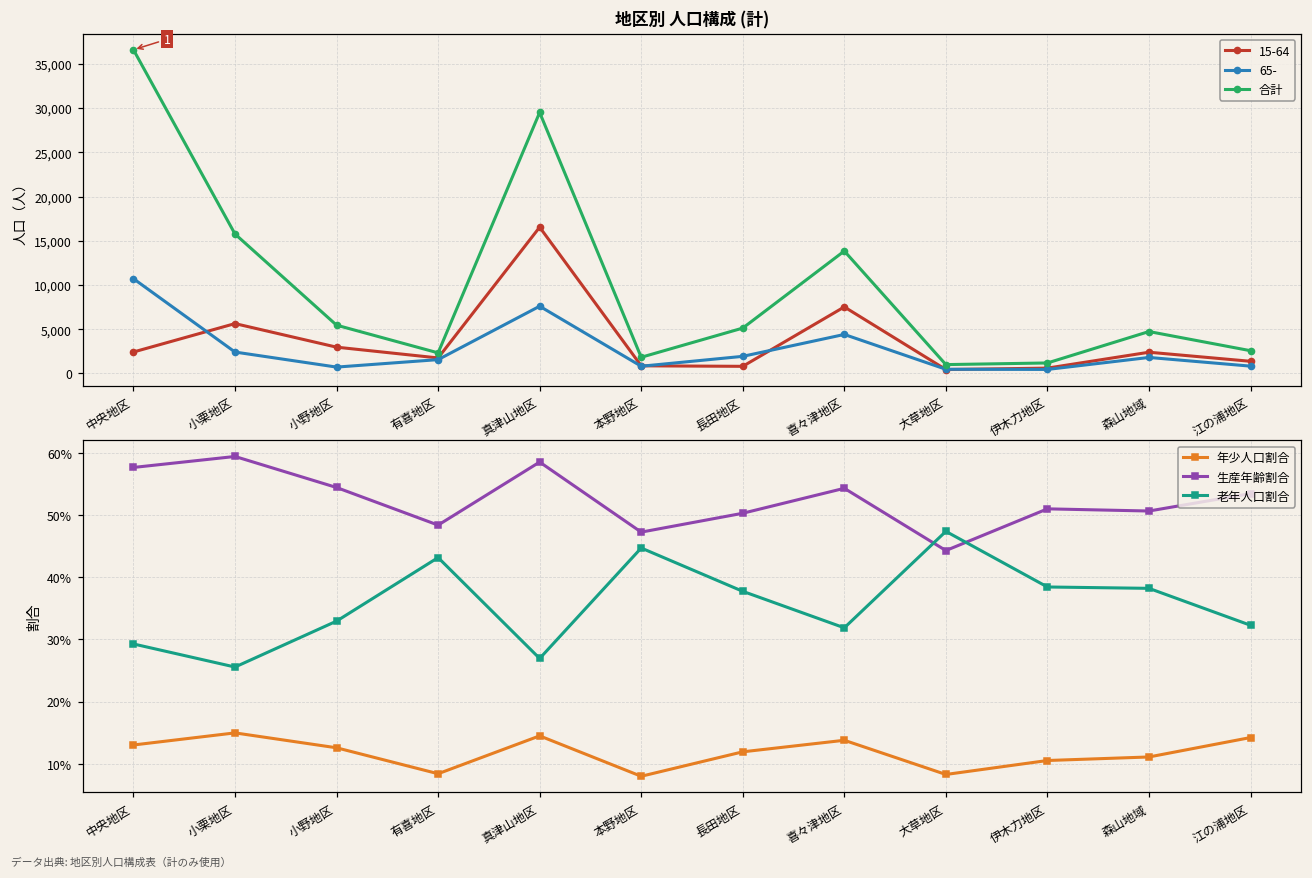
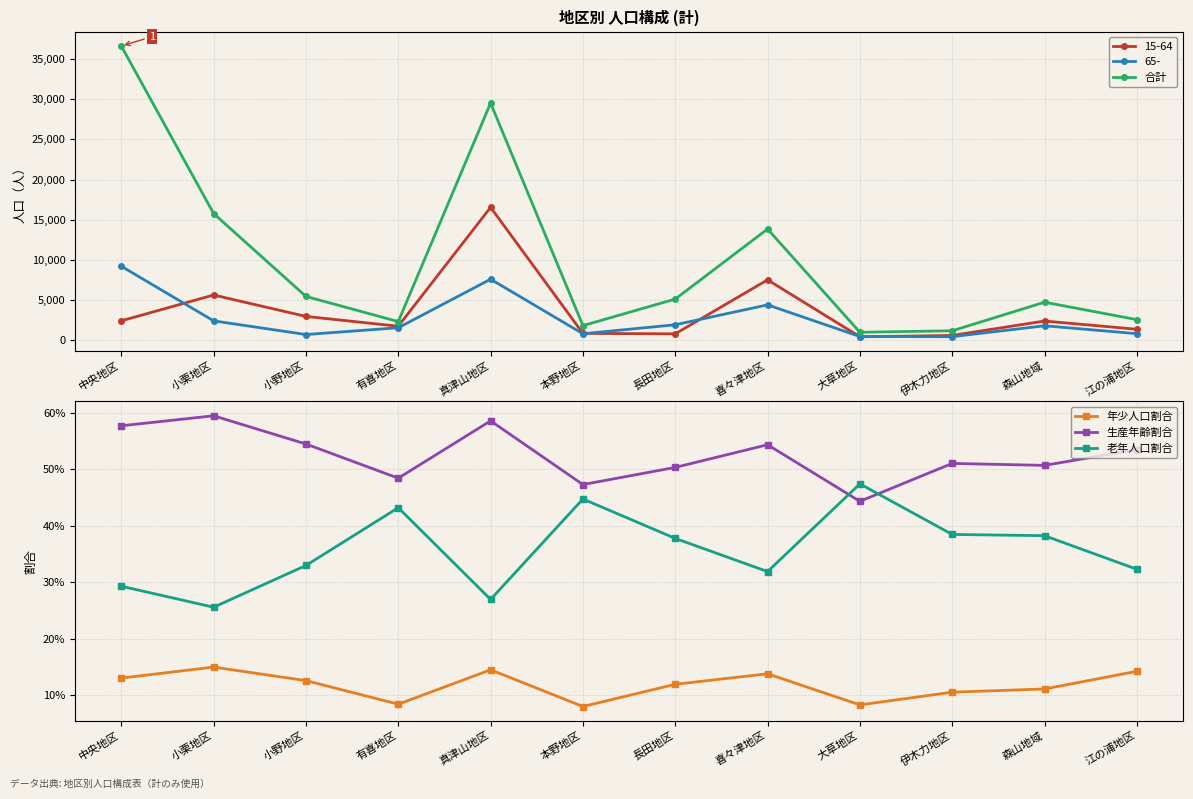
  {
    "地区別 人口構成 (計)": {
      "15-64": {
        "中央地区": "2,000",
        "小栗地区": "6,000",
        "小野地区": "3,000",
        "真津山地区": "17,000",
        "長田地区": "1,000",
        "喜々津地区": "8,000",
        "森山地域": "2,000",
        "江の浦地区": "1,000"
      },
      "65-": {
-       "中央地区": "11,000",
+       "中央地区": "9,000",
        "小栗地区": "2,000",
        "小野地区": "1,000",
        "真津山地区": "8,000",
        "長田地区": "2,000",
        "喜々津地区": "4,000",
        "森山地域": "2,000",
        "江の浦地区": "1,000"
      },
      "合計": {
        "中央地区": "37,000",
        "小栗地区": "16,000",
        "小野地区": "5,000",
        "有喜地区": "2,000",
        "真津山地区": "30,000",
        "本野地区": "2,000",
        "長田地区": "5,000",
        "喜々津地区": "14,000",
        "大草地区": "1,000",
        "伊木力地区": "1,000",
        "森山地域": "5,000",
        "江の浦地区": "3,000"
      }
    }
  }
